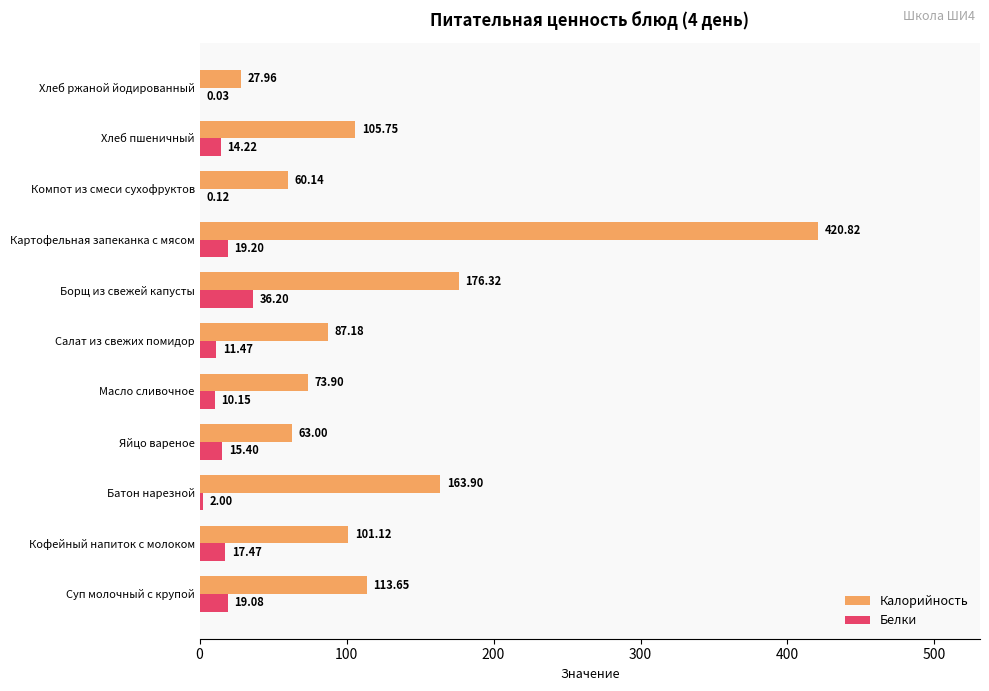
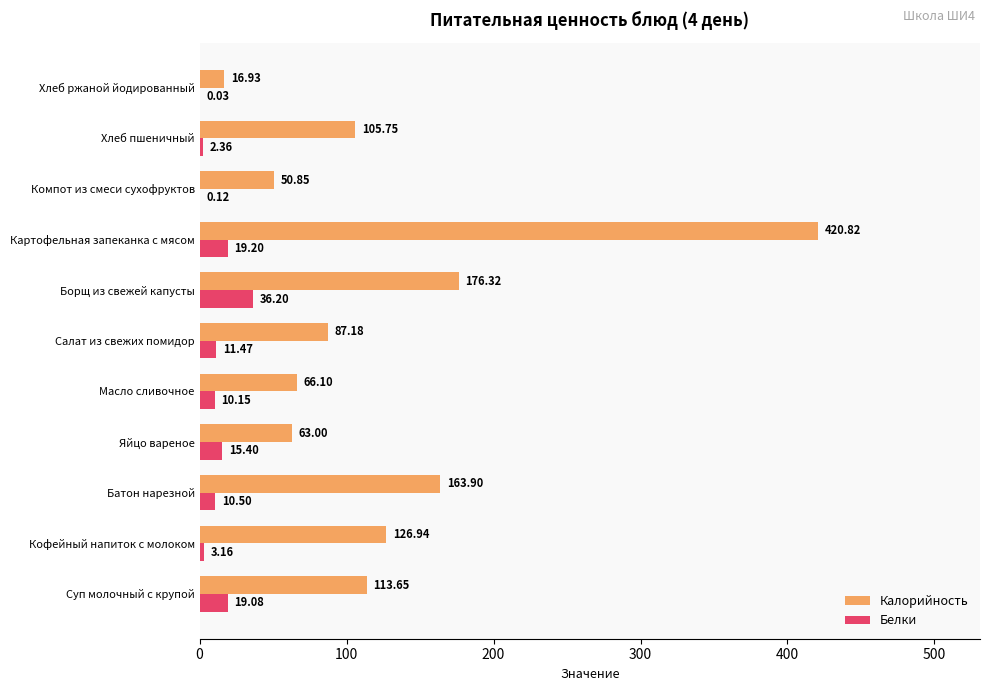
  {
    "Калорийность": {
-     "Хлеб ржаной йодированный": 27.96,
+     "Хлеб ржаной йодированный": 16.93,
      "Хлеб пшеничный": 105.75,
-     "Компот из смеси сухофруктов": 60.14,
+     "Компот из смеси сухофруктов": 50.85,
      "Картофельная запеканка с мясом": 420.82,
      "Борщ из свежей капусты": 176.32,
      "Салат из свежих помидор": 87.18,
-     "Масло сливочное": 73.90,
+     "Масло сливочное": 66.10,
      "Яйцо вареное": 63.00,
      "Батон нарезной": 163.90,
-     "Кофейный напиток с молоком": 101.12,
+     "Кофейный напиток с молоком": 126.94,
      "Суп молочный с крупой": 113.65
    },
    "Белки": {
      "Хлеб ржаной йодированный": 0.03,
-     "Хлеб пшеничный": 14.22,
+     "Хлеб пшеничный": 2.36,
      "Компот из смеси сухофруктов": 0.12,
      "Картофельная запеканка с мясом": 19.20,
      "Борщ из свежей капусты": 36.20,
      "Салат из свежих помидор": 11.47,
      "Масло сливочное": 10.15,
      "Яйцо вареное": 15.40,
-     "Батон нарезной": 2.00,
-     "Кофейный напиток с молоком": 17.47,
+     "Батон нарезной": 10.50,
+     "Кофейный напиток с молоком": 3.16,
      "Суп молочный с крупой": 19.08
    }
  }
